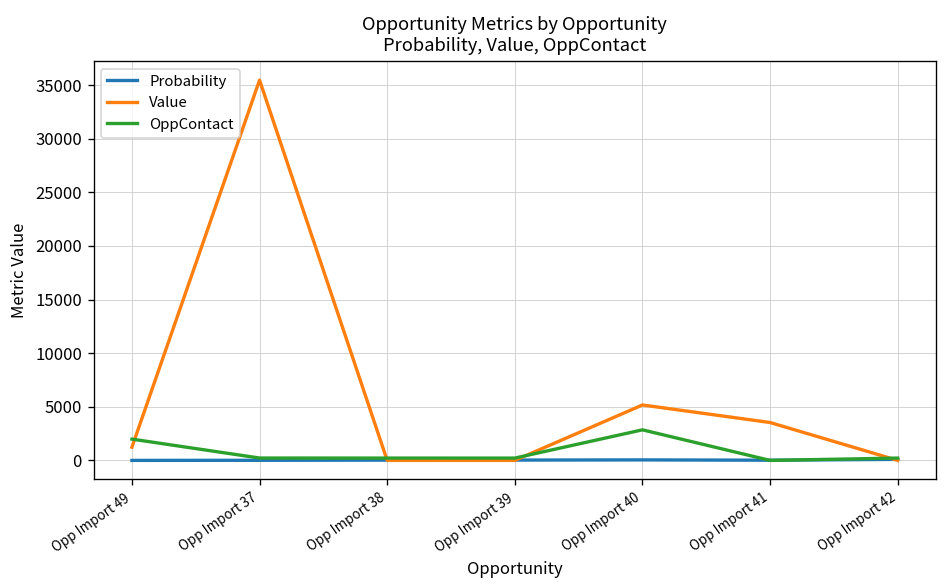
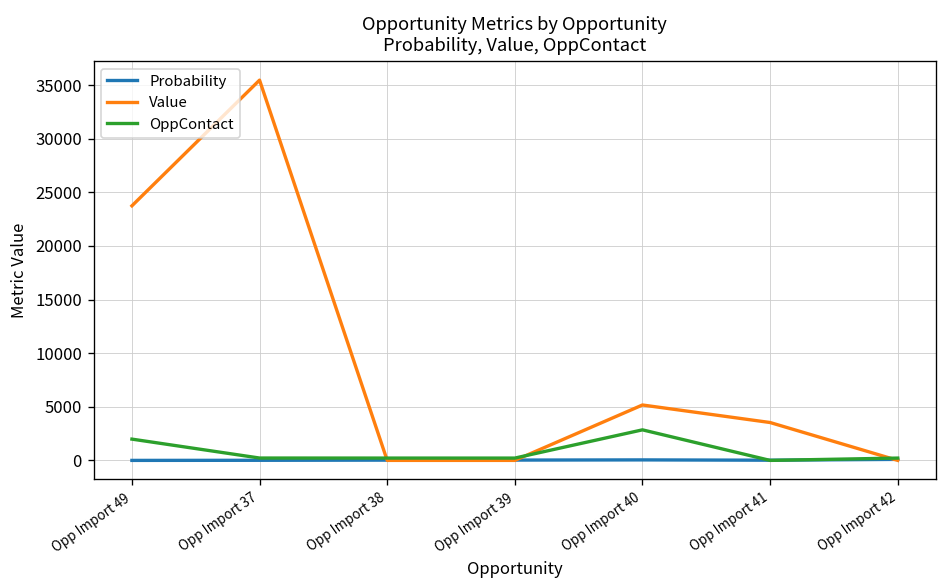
  {
    "Probability": {
      "Opp Import 49": 0,
      "Opp Import 40": 0
    },
    "Value": {
-     "Opp Import 49": 1000,
+     "Opp Import 49": 24000,
      "Opp Import 37": 35000,
      "Opp Import 40": 5000,
      "Opp Import 41": 4000
    },
    "OppContact": {
      "Opp Import 49": 2000,
      "Opp Import 40": 3000
    }
  }
